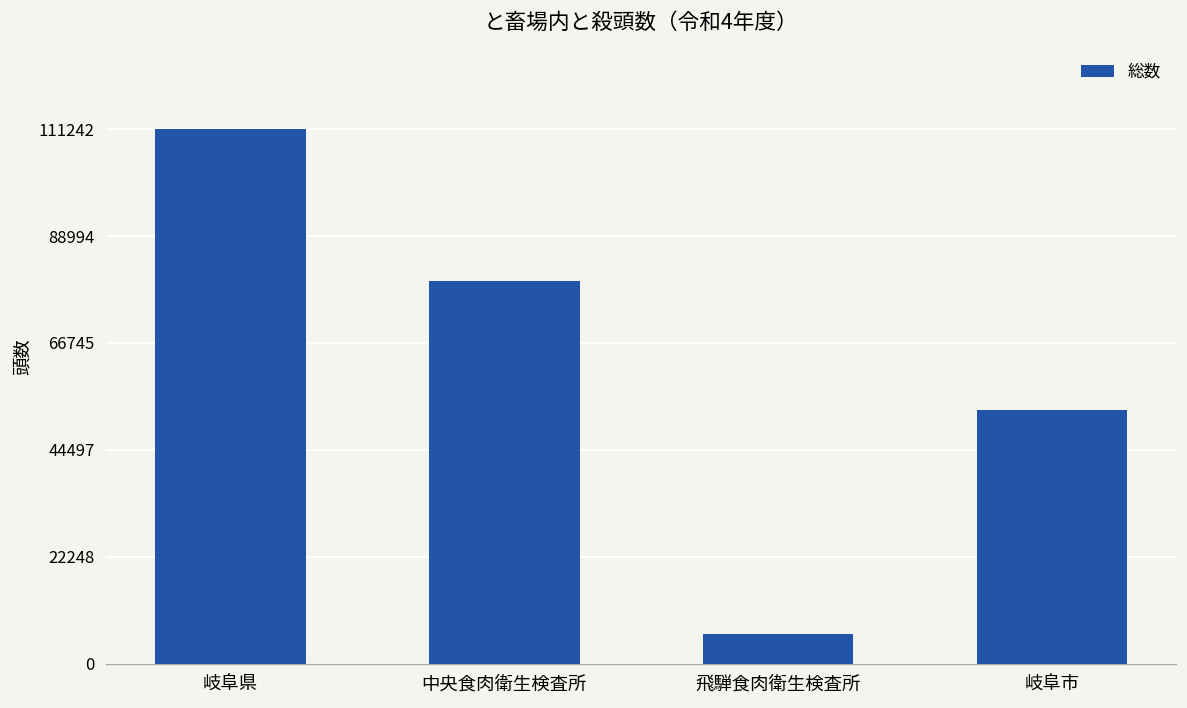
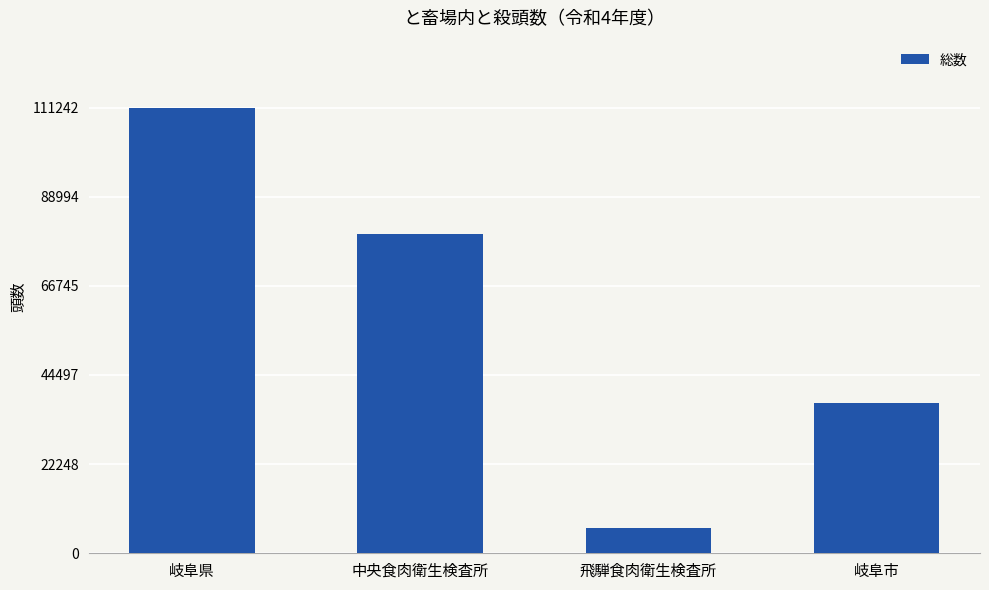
  {
    "岐阜県": 111000,
    "中央食肉衛生検査所": 80000,
    "飛騨食肉衛生検査所": 6000,
-   "岐阜市": 53000
+   "岐阜市": 37000
  }
